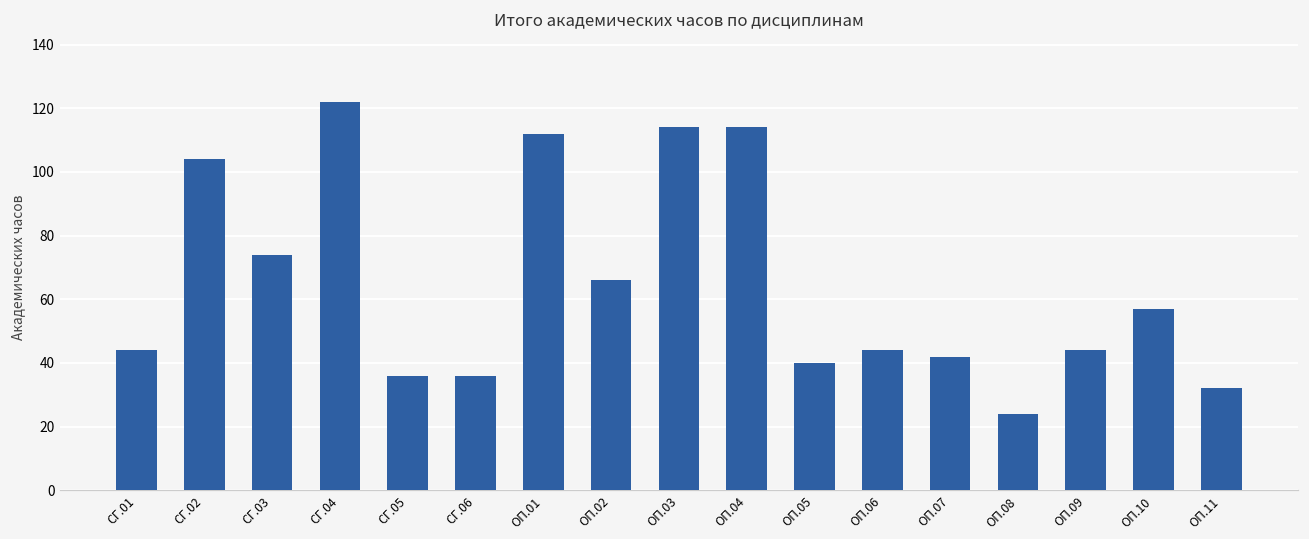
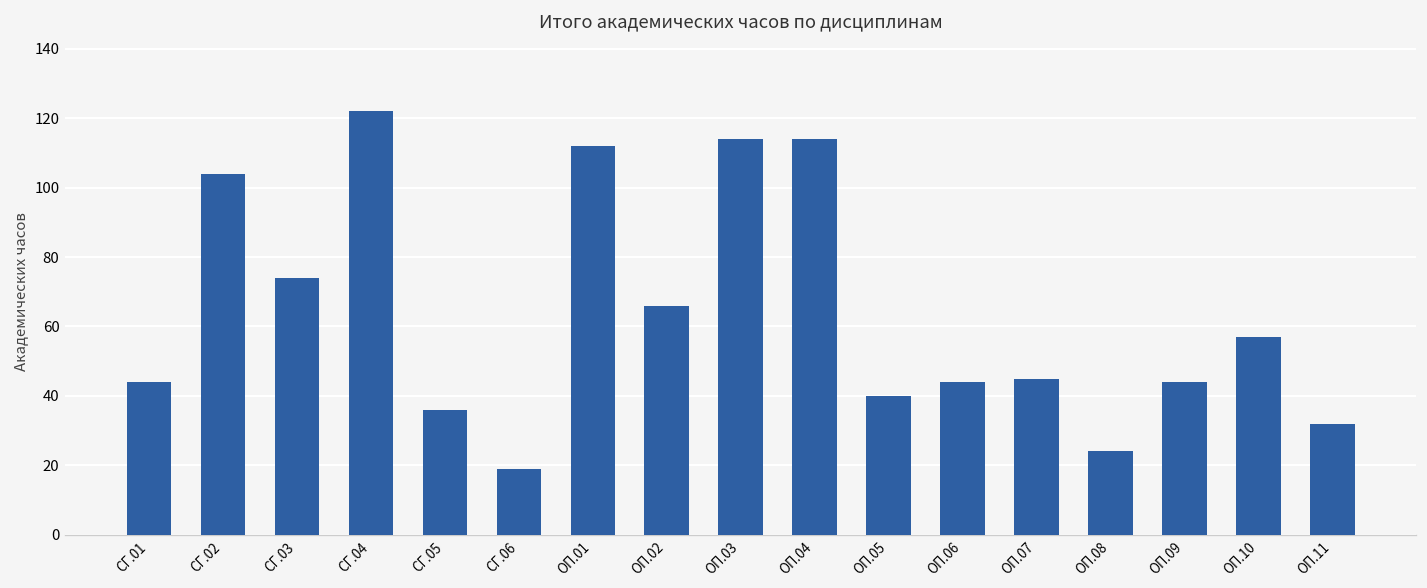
  {
    "СГ.01": 44,
    "СГ.02": 104,
    "СГ.03": 74,
    "СГ.04": 122,
    "СГ.05": 36,
-   "СГ.06": 36,
+   "СГ.06": 19,
    "ОП.01": 112,
    "ОП.02": 66,
    "ОП.03": 114,
    "ОП.04": 114,
    "ОП.05": 40,
    "ОП.06": 44,
-   "ОП.07": 42,
+   "ОП.07": 45,
    "ОП.08": 24,
    "ОП.09": 44,
    "ОП.10": 57,
    "ОП.11": 32
  }
